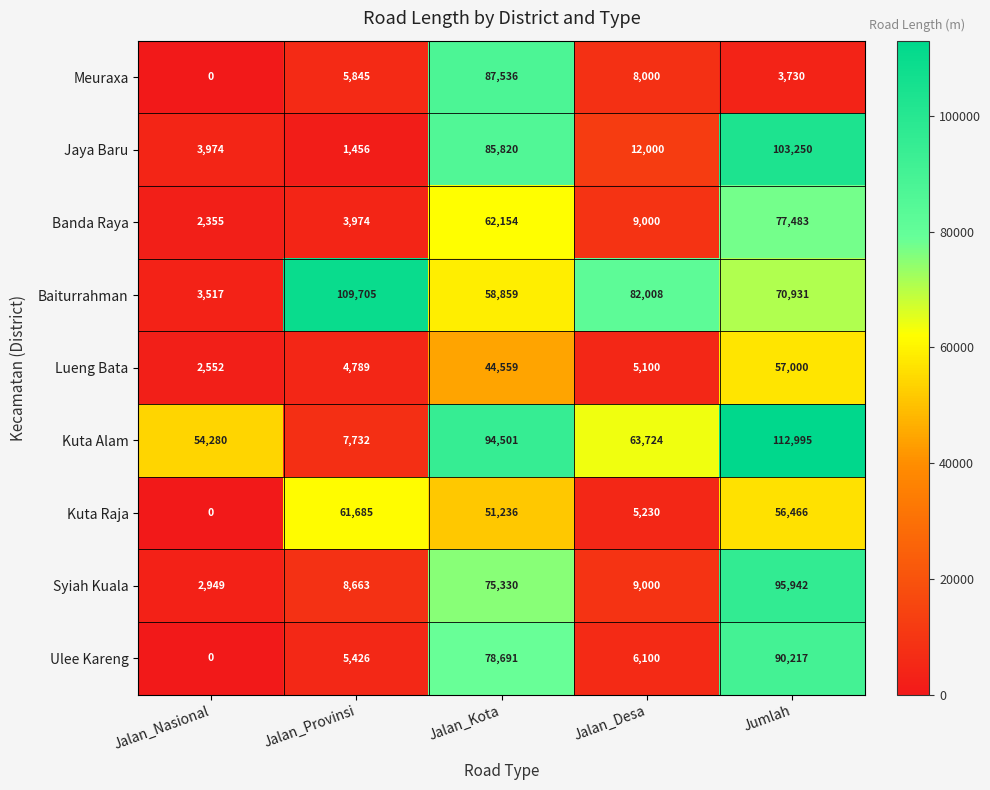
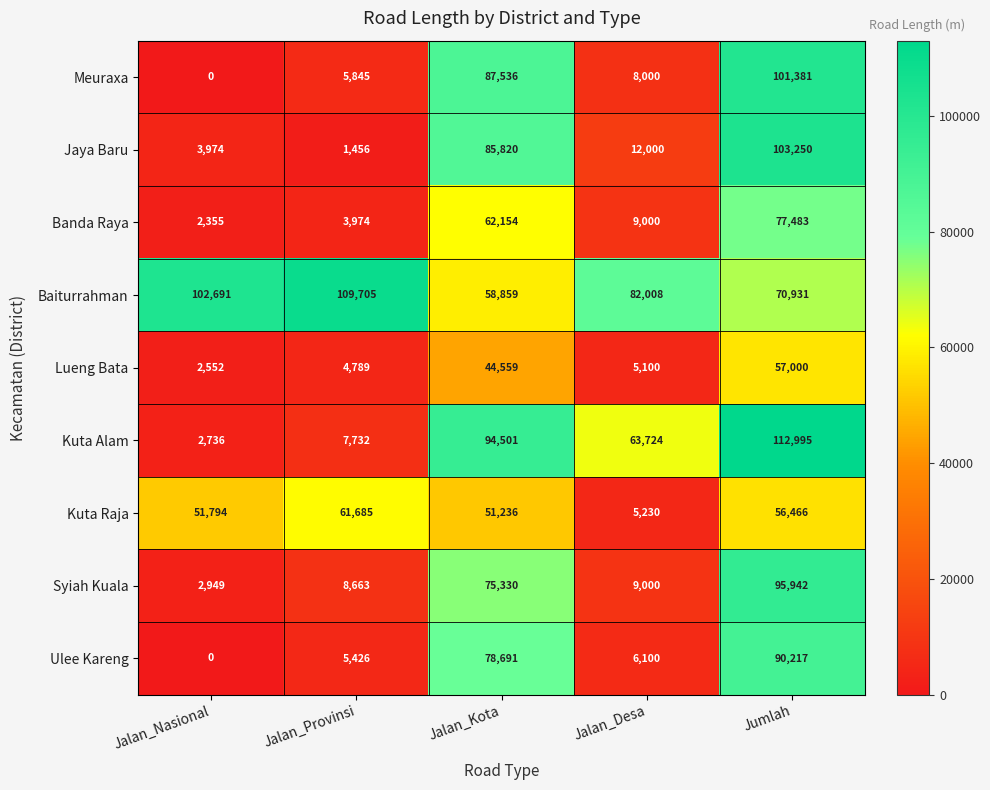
  {
    "Meuraxa": {
      "Jalan_Nasional": "0",
      "Jalan_Provinsi": "5,845",
      "Jalan_Kota": "87,536",
      "Jalan_Desa": "8,000",
-     "Jumlah": "3,730"
+     "Jumlah": "101,381"
    },
    "Jaya Baru": {
      "Jalan_Nasional": "3,974",
      "Jalan_Provinsi": "1,456",
      "Jalan_Kota": "85,820",
      "Jalan_Desa": "12,000",
      "Jumlah": "103,250"
    },
    "Banda Raya": {
      "Jalan_Nasional": "2,355",
      "Jalan_Provinsi": "3,974",
      "Jalan_Kota": "62,154",
      "Jalan_Desa": "9,000",
      "Jumlah": "77,483"
    },
    "Baiturrahman": {
-     "Jalan_Nasional": "3,517",
+     "Jalan_Nasional": "102,691",
      "Jalan_Provinsi": "109,705",
      "Jalan_Kota": "58,859",
      "Jalan_Desa": "82,008",
      "Jumlah": "70,931"
    },
    "Lueng Bata": {
      "Jalan_Nasional": "2,552",
      "Jalan_Provinsi": "4,789",
      "Jalan_Kota": "44,559",
      "Jalan_Desa": "5,100",
      "Jumlah": "57,000"
    },
    "Kuta Alam": {
-     "Jalan_Nasional": "54,280",
+     "Jalan_Nasional": "2,736",
      "Jalan_Provinsi": "7,732",
      "Jalan_Kota": "94,501",
      "Jalan_Desa": "63,724",
      "Jumlah": "112,995"
    },
    "Kuta Raja": {
-     "Jalan_Nasional": "0",
+     "Jalan_Nasional": "51,794",
      "Jalan_Provinsi": "61,685",
      "Jalan_Kota": "51,236",
      "Jalan_Desa": "5,230",
      "Jumlah": "56,466"
    },
    "Syiah Kuala": {
      "Jalan_Nasional": "2,949",
      "Jalan_Provinsi": "8,663",
      "Jalan_Kota": "75,330",
      "Jalan_Desa": "9,000",
      "Jumlah": "95,942"
    },
    "Ulee Kareng": {
      "Jalan_Nasional": "0",
      "Jalan_Provinsi": "5,426",
      "Jalan_Kota": "78,691",
      "Jalan_Desa": "6,100",
      "Jumlah": "90,217"
    }
  }
